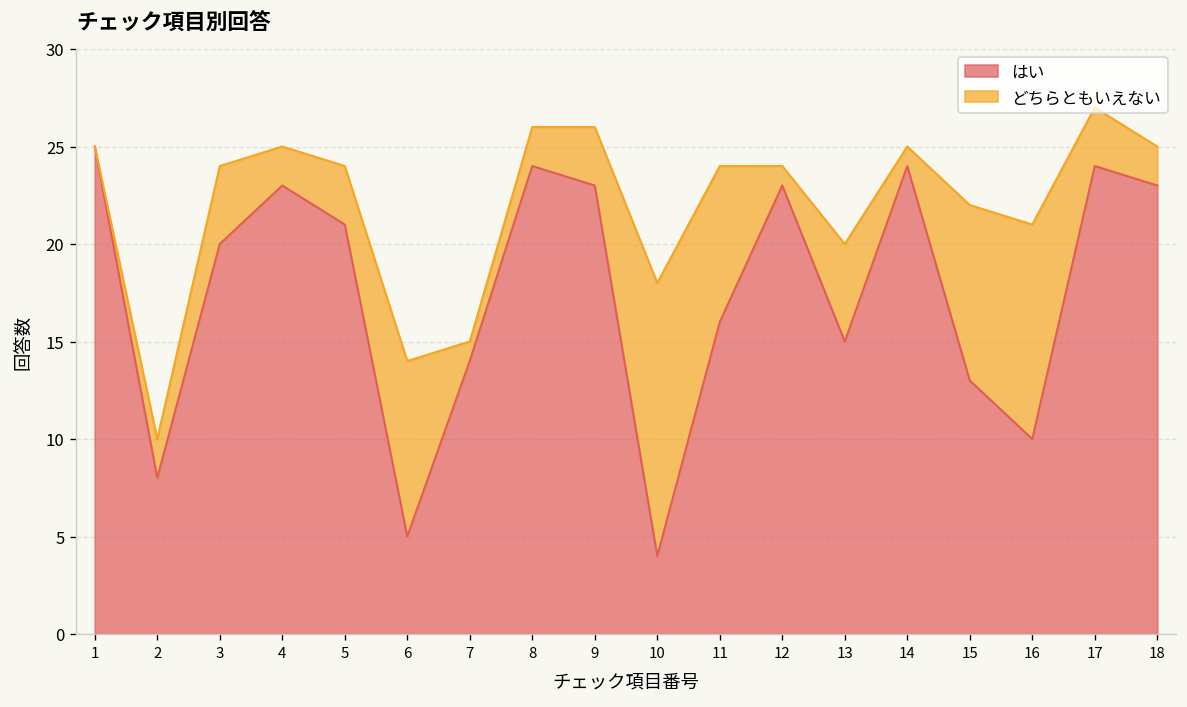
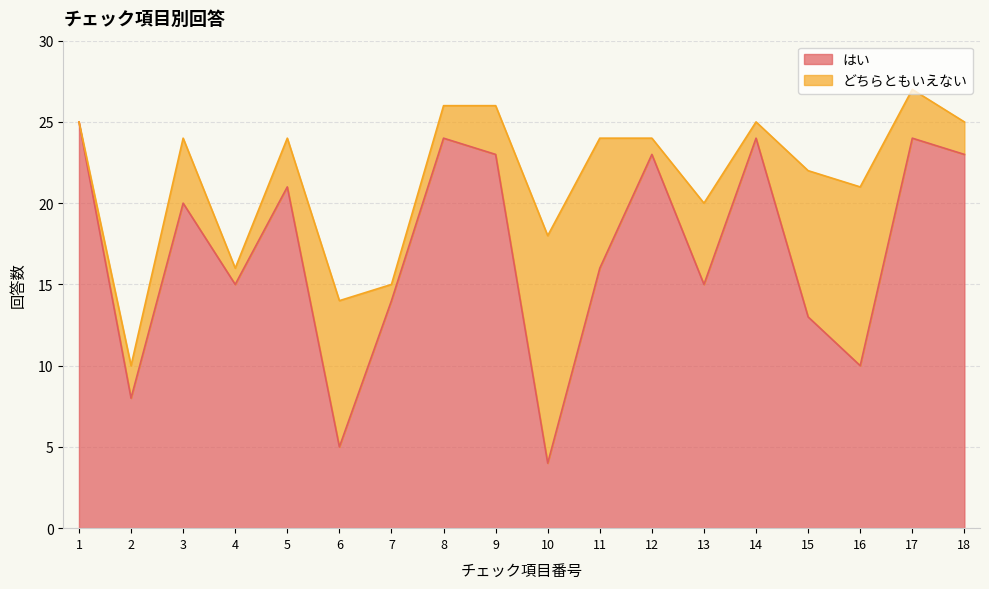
  {
    "はい": {
      "2": 8,
      "3": 20,
-     "4": 23,
+     "4": 15,
      "5": 21,
      "6": 5,
      "7": 14,
      "8": 24,
      "9": 23,
      "10": 4,
      "11": 16,
      "12": 23,
      "13": 15,
      "14": 24,
      "15": 13,
      "16": 10,
      "17": 24,
      "18": 23
    },
    "どちらともいえない": {
      "2": 2,
      "3": 4,
-     "4": 2,
+     "4": 1,
      "5": 3,
      "6": 9,
      "7": 1,
      "8": 2,
      "9": 3,
      "10": 14,
      "11": 8,
      "12": 1,
      "13": 5,
      "14": 1,
      "15": 9,
      "16": 11,
      "18": 2
    }
  }
